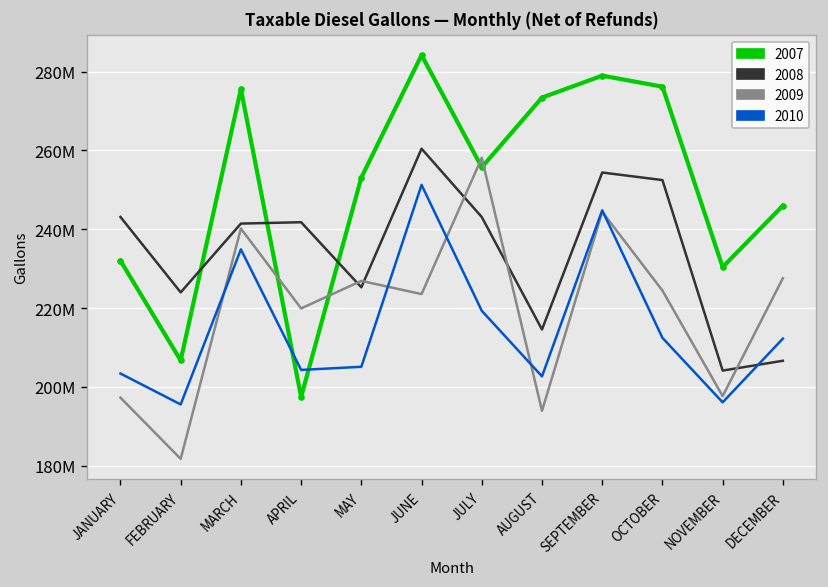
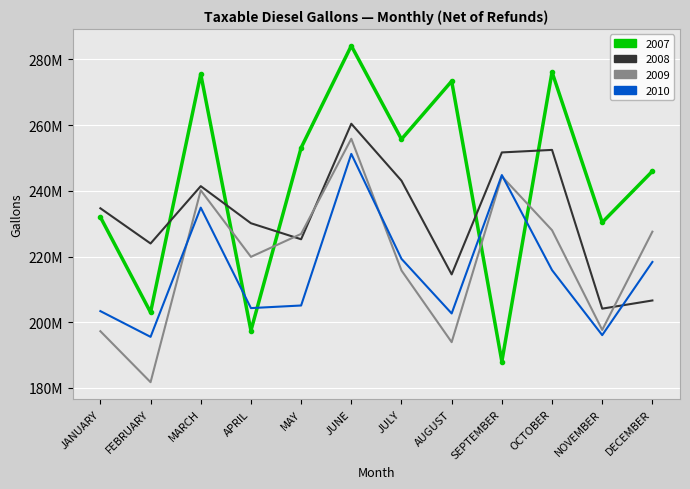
  {
    "2007": {
      "JANUARY": 232000000,
-     "FEBRUARY": 207000000,
+     "FEBRUARY": 203000000,
      "MARCH": 276000000,
      "APRIL": 197000000,
      "MAY": 253000000,
      "JUNE": 284000000,
      "JULY": 256000000,
      "AUGUST": 273000000,
-     "SEPTEMBER": 279000000,
+     "SEPTEMBER": 188000000,
      "OCTOBER": 276000000,
      "NOVEMBER": 230000000,
      "DECEMBER": 246000000
    },
    "2008": {
-     "JANUARY": 243000000,
+     "JANUARY": 235000000,
      "FEBRUARY": 224000000,
      "MARCH": 241000000,
-     "APRIL": 242000000,
+     "APRIL": 230000000,
      "MAY": 225000000,
      "JUNE": 260000000,
      "JULY": 243000000,
      "AUGUST": 215000000,
-     "SEPTEMBER": 254000000,
+     "SEPTEMBER": 252000000,
      "OCTOBER": 252000000,
      "NOVEMBER": 204000000,
      "DECEMBER": 207000000
    },
    "2009": {
      "JANUARY": 197000000,
      "FEBRUARY": 182000000,
      "MARCH": 240000000,
      "APRIL": 220000000,
      "MAY": 227000000,
-     "JUNE": 224000000,
-     "JULY": 258000000,
+     "JUNE": 256000000,
+     "JULY": 216000000,
      "AUGUST": 194000000,
-     "OCTOBER": 224000000,
+     "OCTOBER": 228000000,
      "NOVEMBER": 198000000,
      "DECEMBER": 228000000
    },
    "2010": {
      "JANUARY": 203000000,
      "FEBRUARY": 196000000,
      "MARCH": 235000000,
      "APRIL": 204000000,
      "MAY": 205000000,
      "JUNE": 251000000,
      "JULY": 219000000,
      "AUGUST": 203000000,
-     "OCTOBER": 212000000,
+     "OCTOBER": 216000000,
      "NOVEMBER": 196000000,
-     "DECEMBER": 212000000
+     "DECEMBER": 218000000
    }
  }
